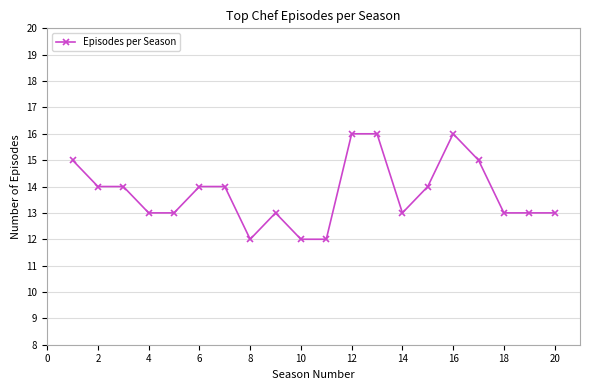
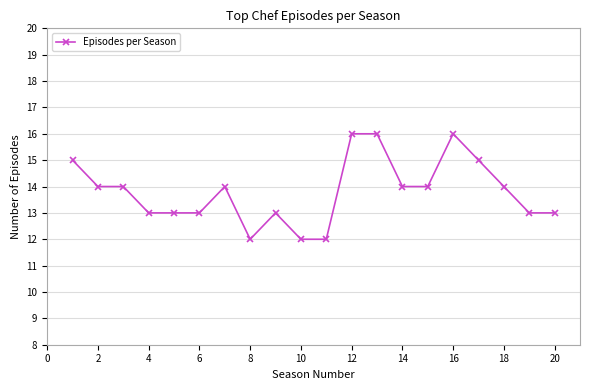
  {
    "2": 14,
    "4": 13,
-   "6": 14,
+   "6": 13,
    "8": 12,
    "10": 12,
    "12": 16,
-   "14": 13,
+   "14": 14,
    "16": 16,
-   "18": 13,
+   "18": 14,
    "20": 13
  }
